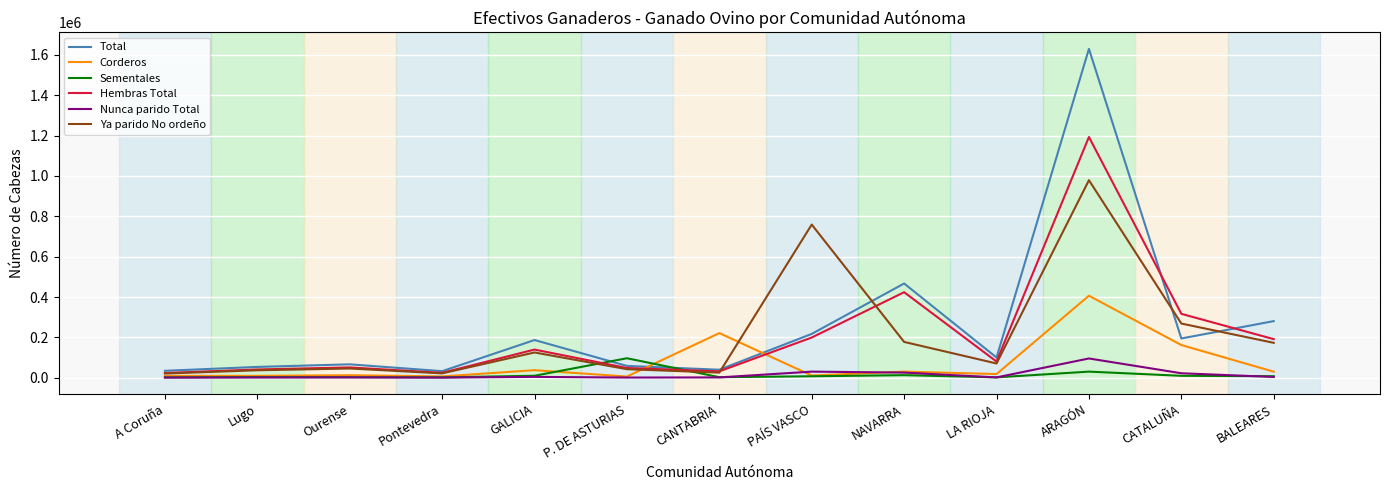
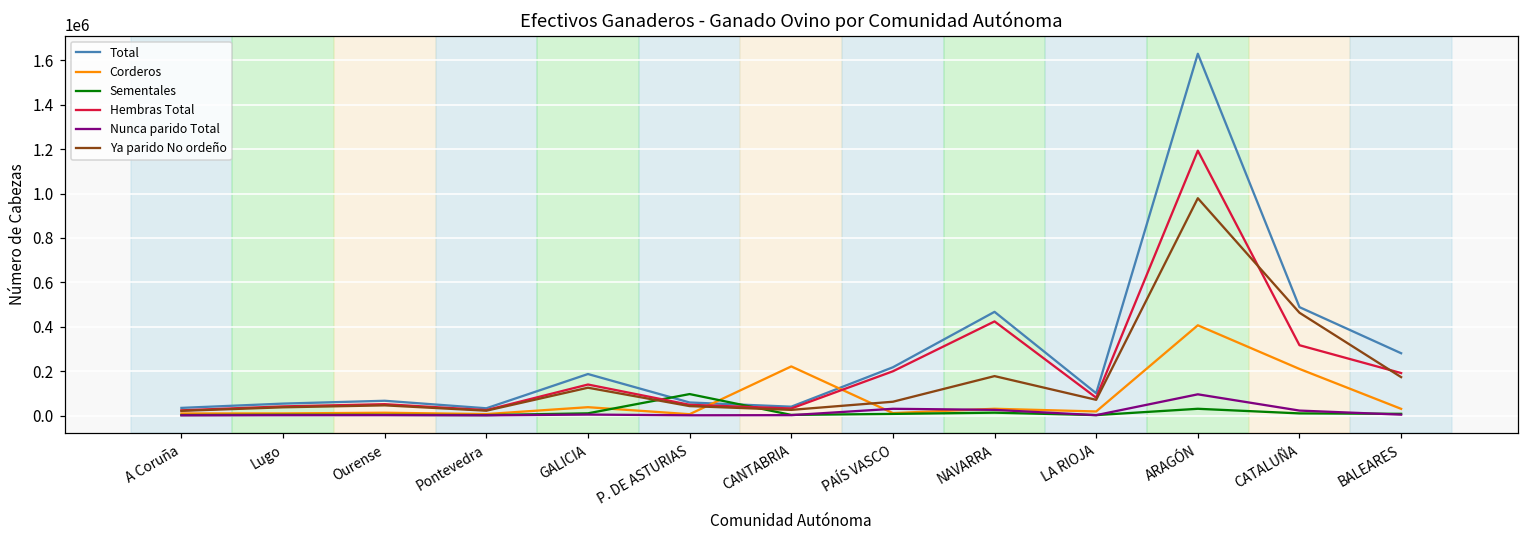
  {
    "Total": {
      "Lugo": 50000,
      "Ourense": 70000,
      "GALICIA": 190000,
      "PAÍS VASCO": 220000,
      "NAVARRA": 470000,
      "LA RIOJA": 100000,
      "ARAGÓN": 1630000,
-     "CATALUÑA": 190000,
+     "CATALUÑA": 490000,
      "BALEARES": 280000
    },
    "Corderos": {
      "GALICIA": 40000,
      "CANTABRIA": 220000,
      "LA RIOJA": 20000,
      "ARAGÓN": 410000,
-     "CATALUÑA": 160000,
+     "CATALUÑA": 210000,
      "BALEARES": 30000
    },
    "Sementales": {
      "P. DE ASTURIAS": 100000,
      "NAVARRA": 10000,
      "ARAGÓN": 30000
    },
    "Hembras Total": {
      "GALICIA": 140000,
      "PAÍS VASCO": 200000,
      "NAVARRA": 420000,
      "ARAGÓN": 1190000,
      "CATALUÑA": 320000,
      "BALEARES": 190000
    },
    "Nunca parido Total": {
      "PAÍS VASCO": 30000,
      "ARAGÓN": 100000
    },
    "Ya parido No ordeño": {
      "GALICIA": 130000,
-     "PAÍS VASCO": 760000,
+     "PAÍS VASCO": 60000,
      "NAVARRA": 180000,
      "ARAGÓN": 980000,
-     "CATALUÑA": 270000,
+     "CATALUÑA": 460000,
      "BALEARES": 170000
    }
  }
